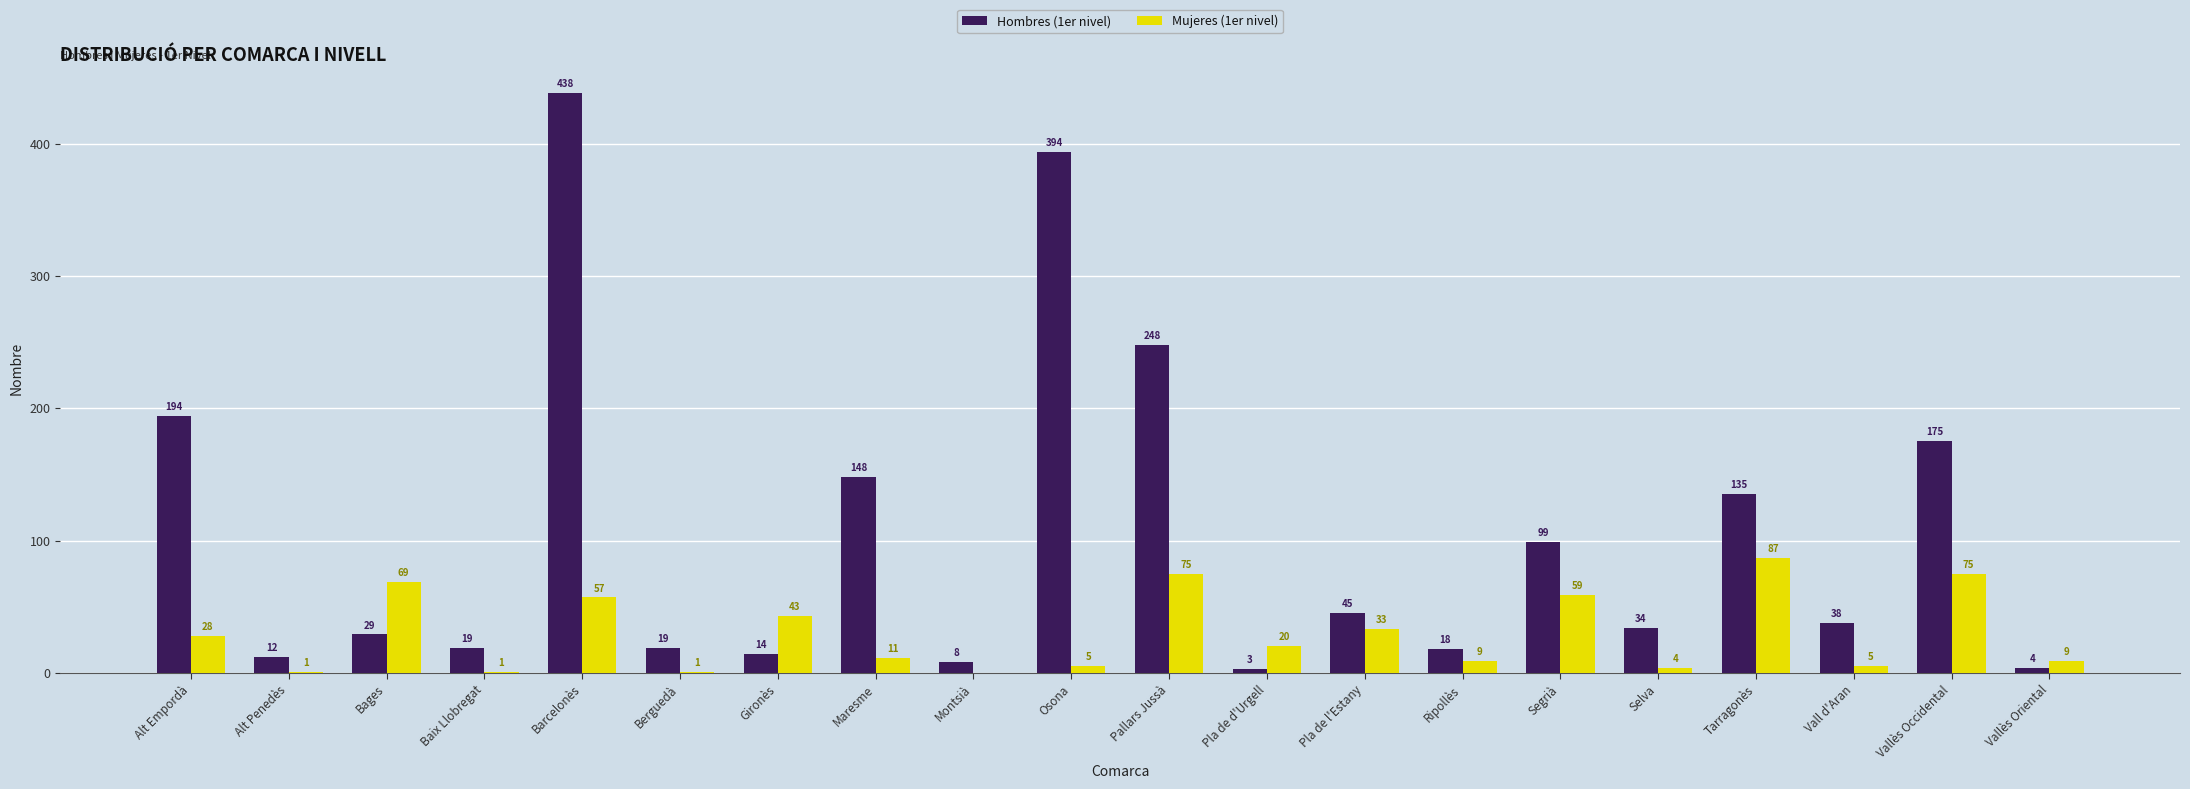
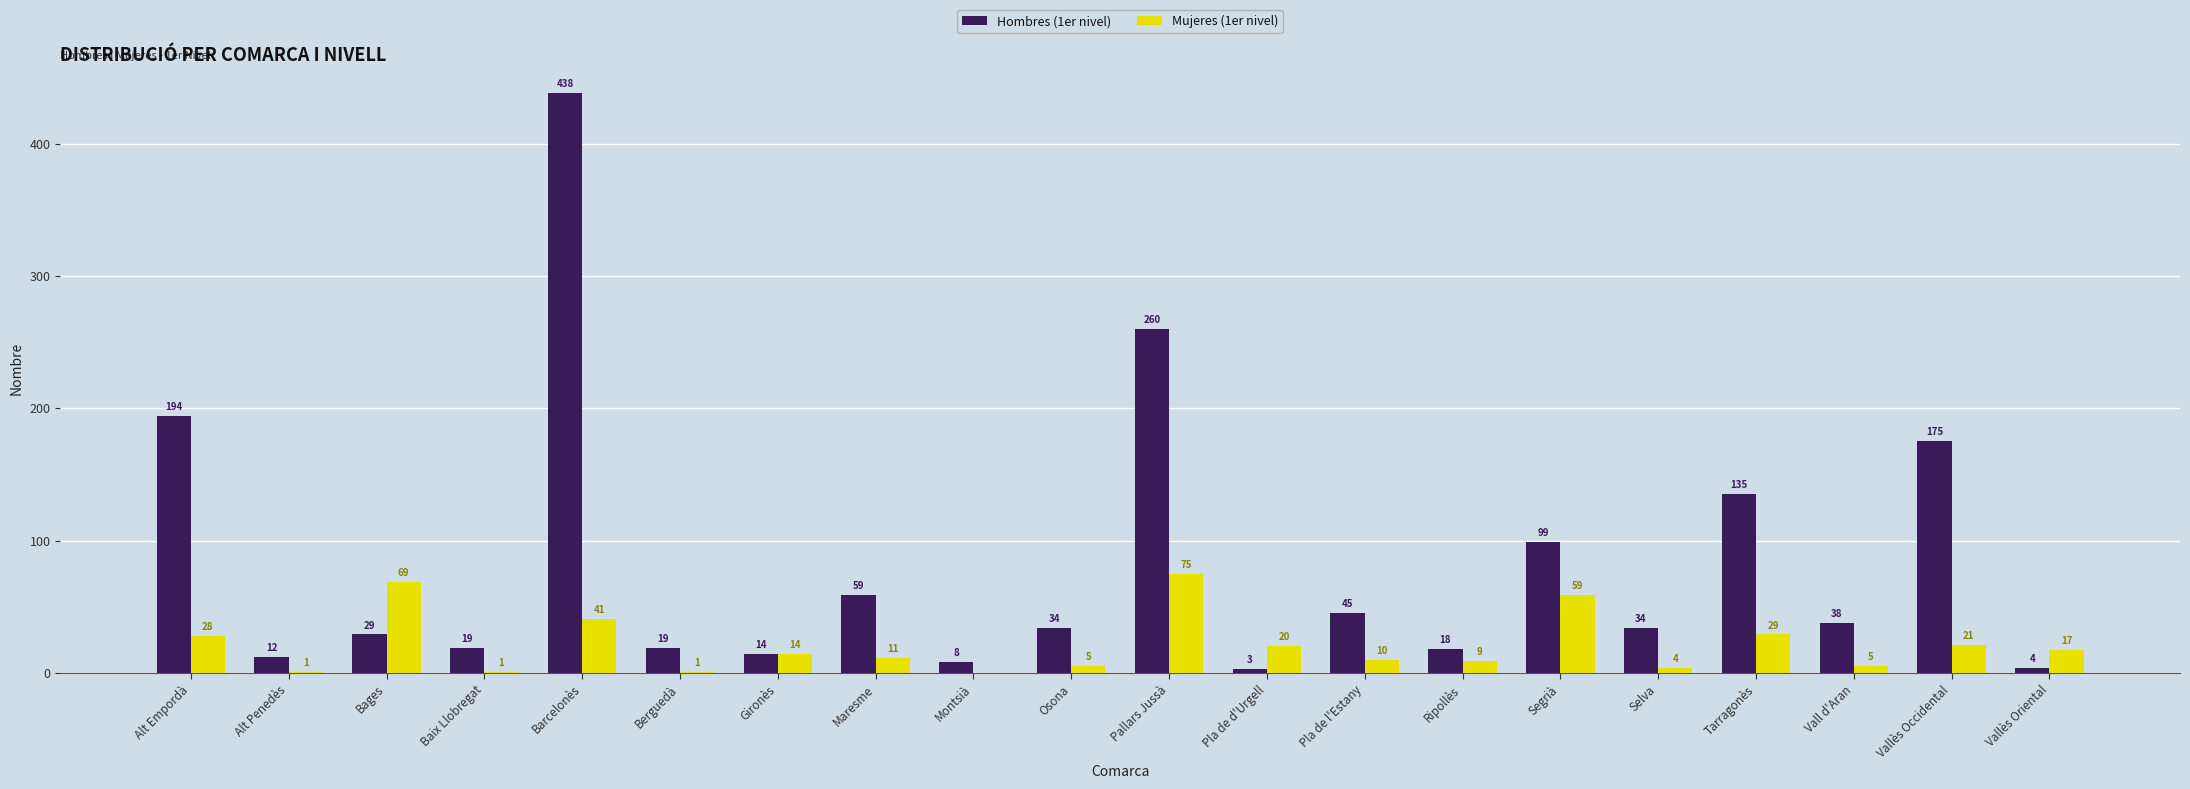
  {
    "Hombres (1er nivel)": {
      "Alt Empordà": 194,
      "Alt Penedès": 12,
      "Bages": 29,
      "Baix Llobregat": 19,
      "Barcelonès": 438,
      "Berguedà": 19,
      "Gironès": 14,
-     "Maresme": 148,
+     "Maresme": 59,
      "Montsià": 8,
-     "Osona": 394,
-     "Pallars Jussà": 248,
+     "Osona": 34,
+     "Pallars Jussà": 260,
      "Pla de d'Urgell": 3,
      "Pla de l'Estany": 45,
      "Ripollès": 18,
      "Segrià": 99,
      "Selva": 34,
      "Tarragonès": 135,
      "Vall d'Aran": 38,
      "Vallès Occidental": 175,
      "Vallès Oriental": 4
    },
    "Mujeres (1er nivel)": {
      "Alt Empordà": 28,
      "Alt Penedès": 1,
      "Bages": 69,
      "Baix Llobregat": 1,
-     "Barcelonès": 57,
+     "Barcelonès": 41,
      "Berguedà": 1,
-     "Gironès": 43,
+     "Gironès": 14,
      "Maresme": 11,
      "Osona": 5,
      "Pallars Jussà": 75,
      "Pla de d'Urgell": 20,
-     "Pla de l'Estany": 33,
+     "Pla de l'Estany": 10,
      "Ripollès": 9,
      "Segrià": 59,
      "Selva": 4,
-     "Tarragonès": 87,
+     "Tarragonès": 29,
      "Vall d'Aran": 5,
-     "Vallès Occidental": 75,
-     "Vallès Oriental": 9
+     "Vallès Occidental": 21,
+     "Vallès Oriental": 17
    }
  }
